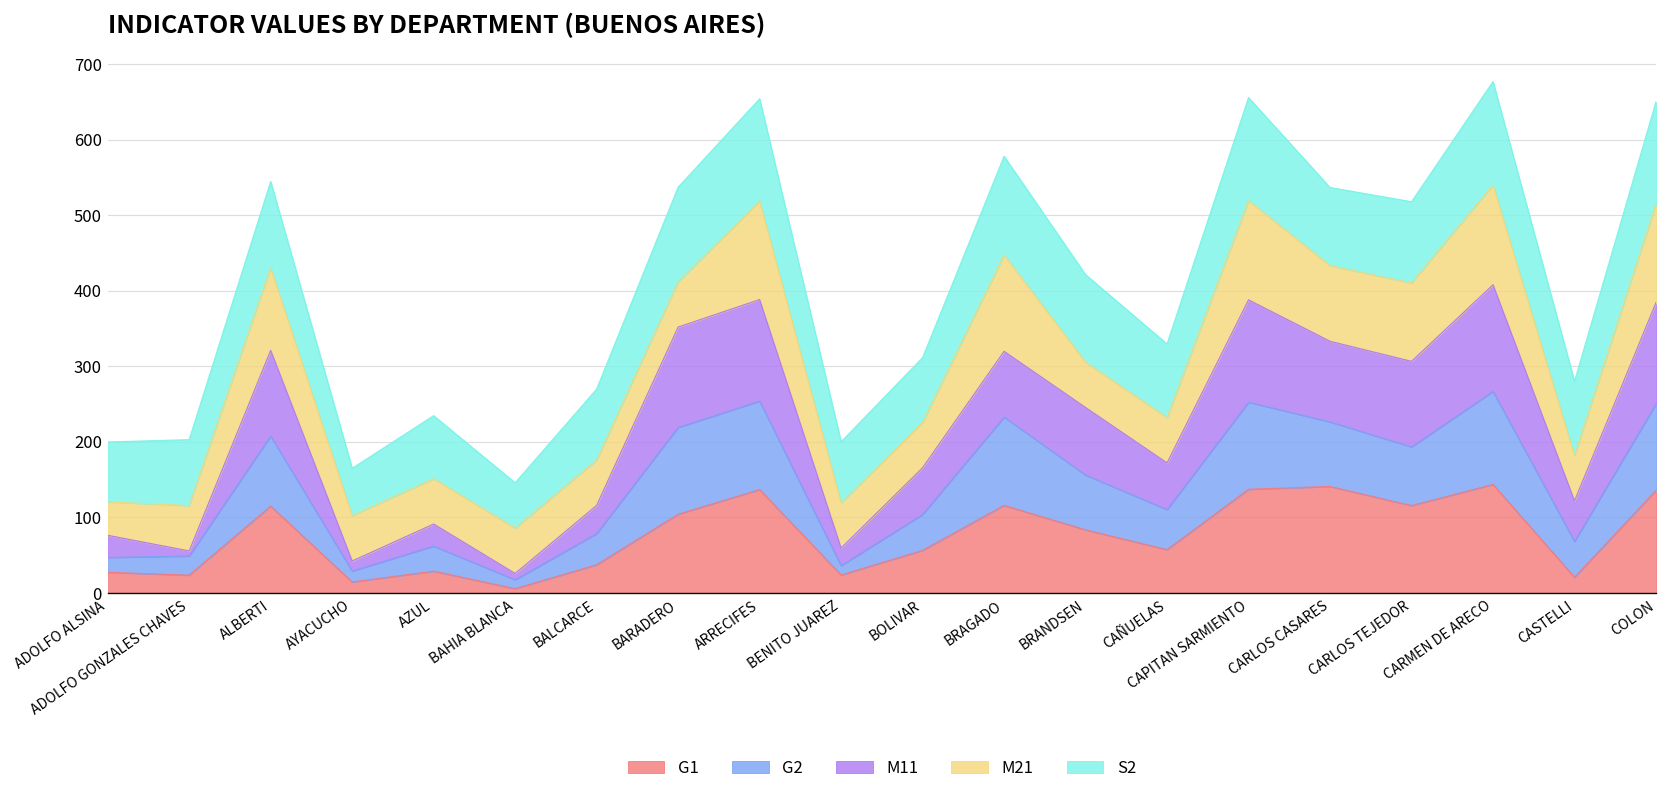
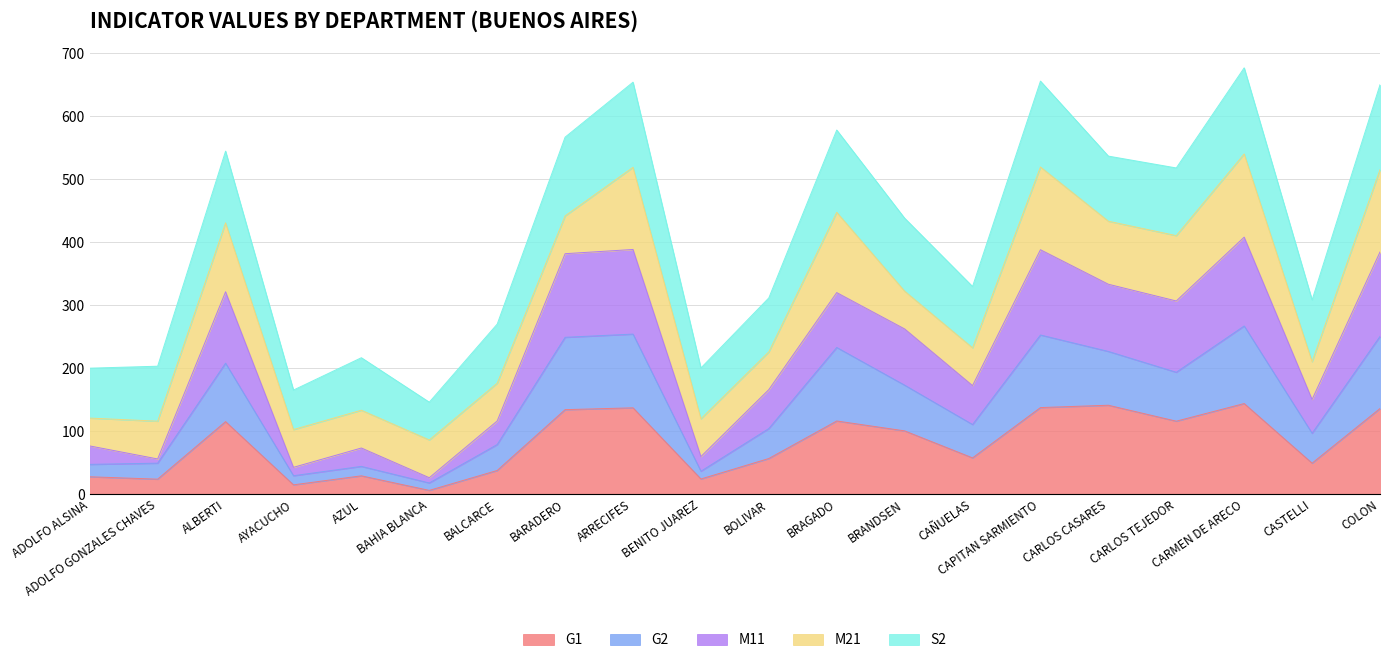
  {
    "G1": {
      "ADOLFO ALSINA": 30,
      "ADOLFO GONZALES CHAVES": 20,
      "ALBERTI": 110,
      "AYACUCHO": 10,
      "AZUL": 30,
      "BAHIA BLANCA": 10,
      "BALCARCE": 40,
-     "BARADERO": 100,
+     "BARADERO": 130,
      "ARRECIFES": 140,
      "BENITO JUAREZ": 20,
      "BOLIVAR": 60,
      "BRAGADO": 120,
-     "BRANDSEN": 80,
+     "BRANDSEN": 100,
      "CAÑUELAS": 60,
      "CAPITAN SARMIENTO": 140,
      "CARLOS CASARES": 140,
      "CARLOS TEJEDOR": 120,
      "CARMEN DE ARECO": 140,
-     "CASTELLI": 20,
+     "CASTELLI": 50,
      "COLON": 140
    },
    "G2": {
      "ADOLFO ALSINA": 20,
      "ADOLFO GONZALES CHAVES": 30,
      "ALBERTI": 90,
      "AYACUCHO": 10,
-     "AZUL": 30,
+     "AZUL": 20,
      "BAHIA BLANCA": 10,
      "BALCARCE": 40,
      "BARADERO": 110,
      "ARRECIFES": 120,
      "BENITO JUAREZ": 10,
      "BOLIVAR": 50,
      "BRAGADO": 120,
      "BRANDSEN": 70,
      "CAÑUELAS": 50,
      "CAPITAN SARMIENTO": 120,
      "CARLOS CASARES": 90,
      "CARLOS TEJEDOR": 80,
      "CARMEN DE ARECO": 120,
      "CASTELLI": 50,
      "COLON": 110
    },
    "M11": {
      "ADOLFO ALSINA": 30,
      "ADOLFO GONZALES CHAVES": 10,
      "ALBERTI": 110,
      "AYACUCHO": 10,
      "AZUL": 30,
      "BAHIA BLANCA": 10,
      "BALCARCE": 40,
      "BARADERO": 130,
      "ARRECIFES": 130,
      "BENITO JUAREZ": 20,
      "BOLIVAR": 60,
      "BRAGADO": 90,
      "BRANDSEN": 90,
      "CAÑUELAS": 60,
      "CAPITAN SARMIENTO": 140,
      "CARLOS CASARES": 110,
      "CARLOS TEJEDOR": 110,
      "CARMEN DE ARECO": 140,
      "CASTELLI": 50,
      "COLON": 130
    },
    "M21": {
      "ADOLFO ALSINA": 40,
      "ADOLFO GONZALES CHAVES": 60,
      "ALBERTI": 110,
      "AYACUCHO": 60,
      "AZUL": 60,
      "BAHIA BLANCA": 60,
      "BALCARCE": 60,
      "BARADERO": 60,
      "ARRECIFES": 130,
      "BENITO JUAREZ": 60,
      "BOLIVAR": 60,
      "BRAGADO": 130,
      "BRANDSEN": 60,
      "CAÑUELAS": 60,
      "CAPITAN SARMIENTO": 130,
      "CARLOS CASARES": 100,
      "CARLOS TEJEDOR": 100,
      "CARMEN DE ARECO": 130,
      "CASTELLI": 60,
      "COLON": 130
    },
    "S2": {
      "ADOLFO ALSINA": 80,
      "ADOLFO GONZALES CHAVES": 90,
      "ALBERTI": 110,
      "AYACUCHO": 60,
      "AZUL": 80,
      "BAHIA BLANCA": 60,
      "BALCARCE": 90,
      "BARADERO": 130,
      "ARRECIFES": 140,
      "BENITO JUAREZ": 80,
      "BOLIVAR": 90,
      "BRAGADO": 130,
      "BRANDSEN": 120,
      "CAÑUELAS": 100,
      "CAPITAN SARMIENTO": 140,
      "CARLOS CASARES": 100,
      "CARLOS TEJEDOR": 110,
      "CARMEN DE ARECO": 140,
      "CASTELLI": 100,
      "COLON": 140
    }
  }
